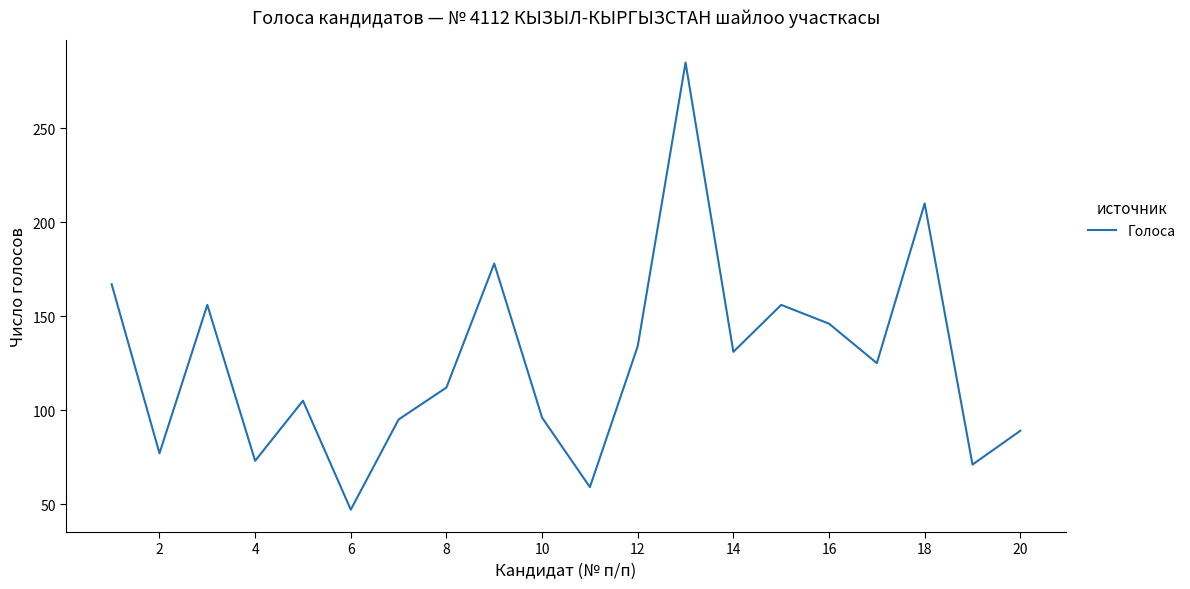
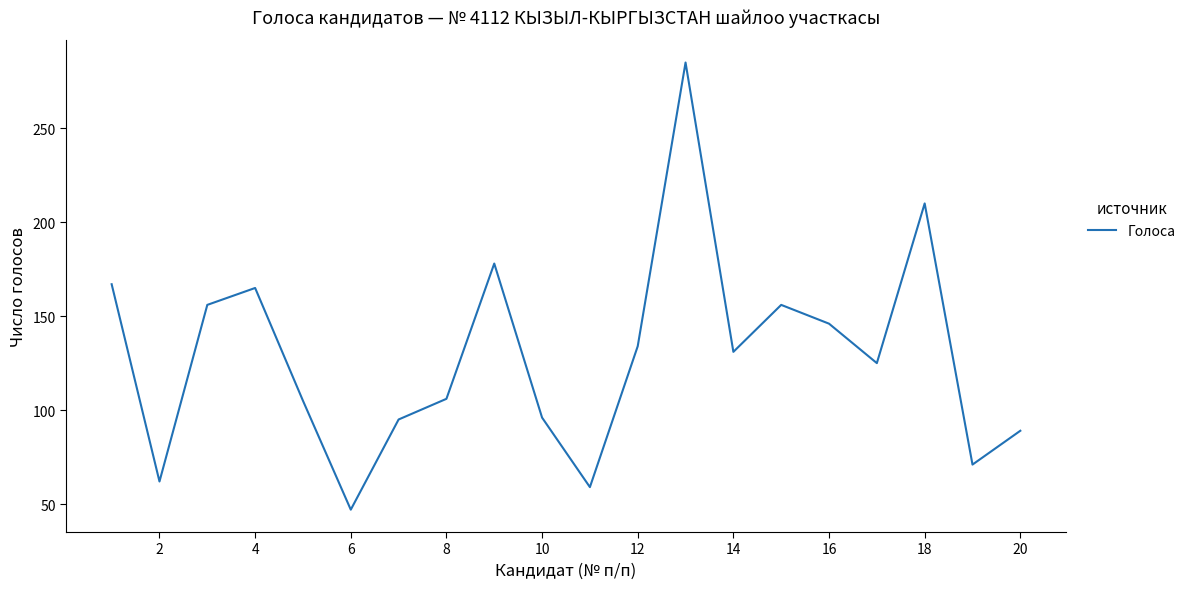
  {
-   "2": 77,
-   "4": 73,
+   "2": 62,
+   "4": 165,
    "6": 47,
-   "8": 112,
+   "8": 106,
    "10": 96,
    "12": 134,
    "14": 131,
    "16": 146,
    "18": 210,
    "20": 89
  }
